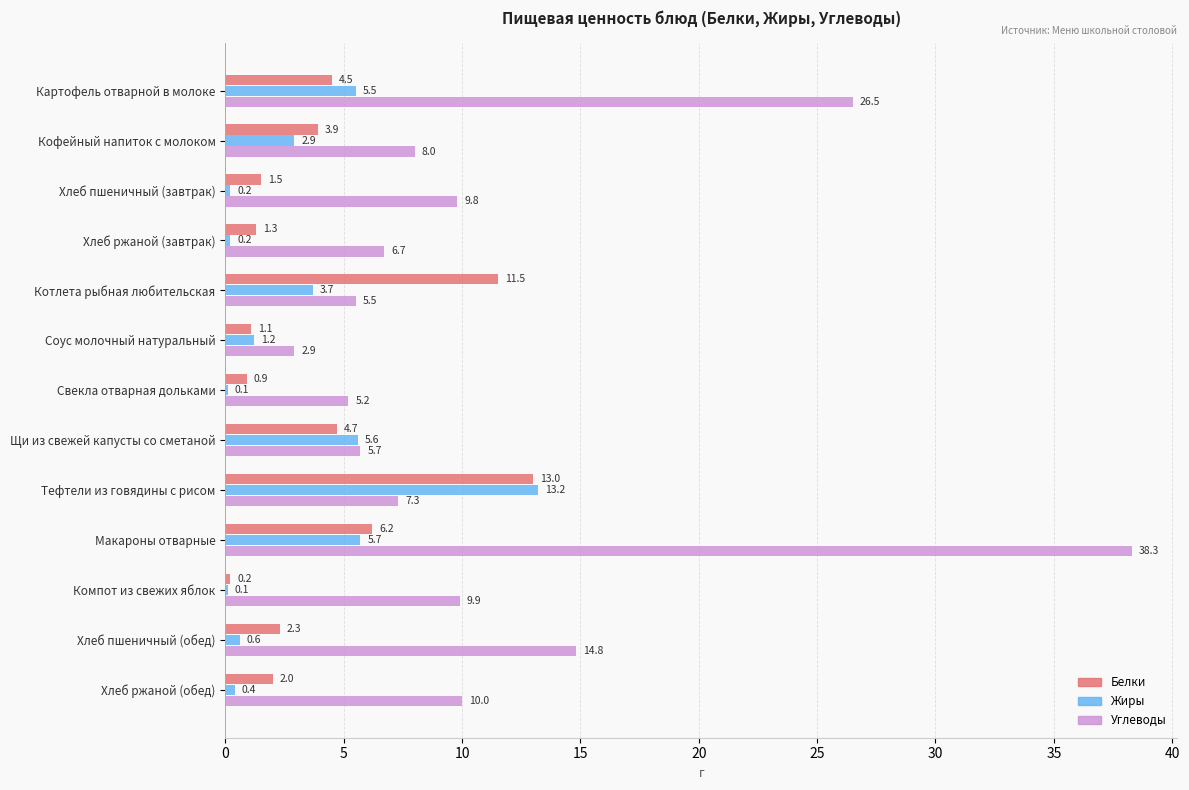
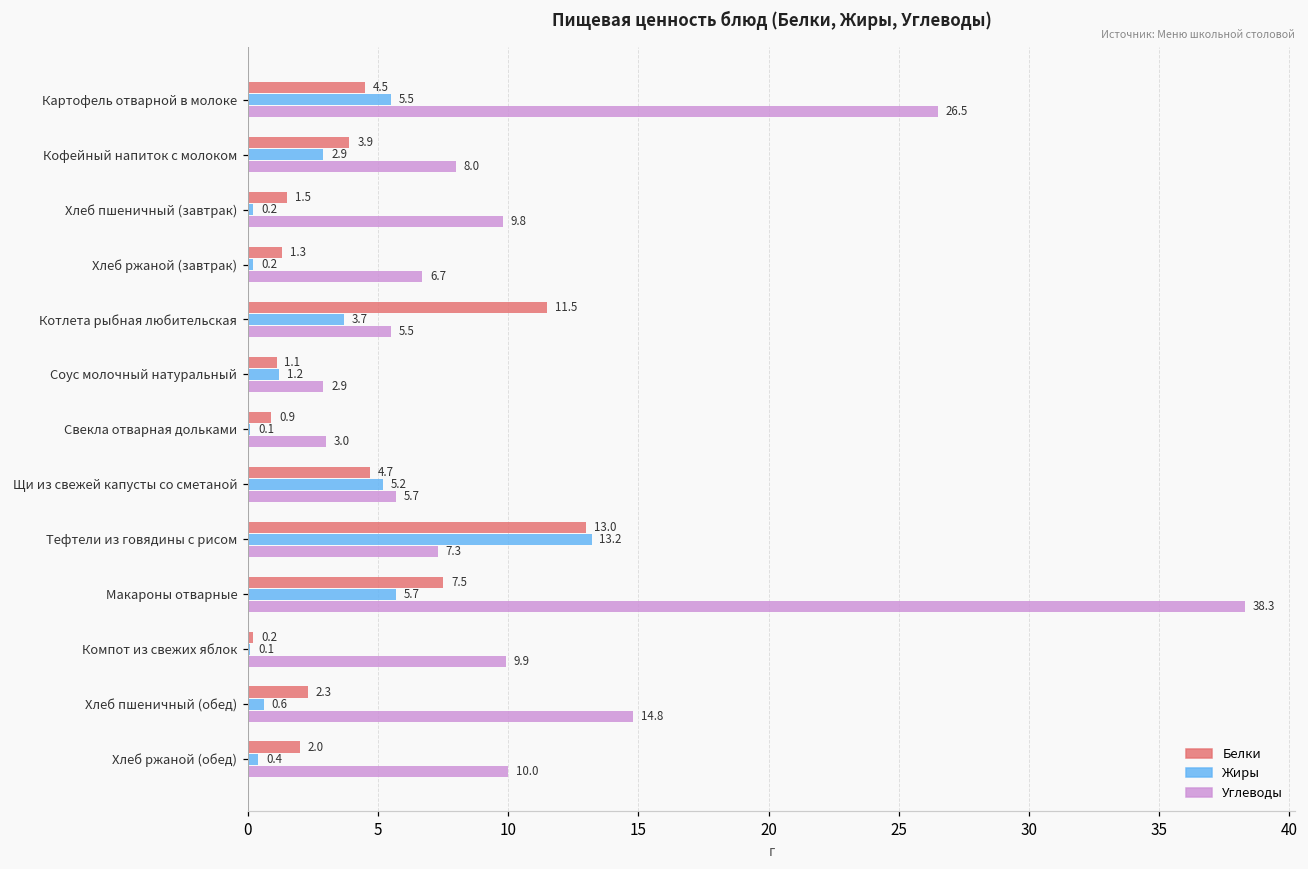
  {
    "Белки": {
      "Картофель отварной в молоке": 4.5,
      "Кофейный напиток с молоком": 3.9,
      "Хлеб пшеничный (завтрак)": 1.5,
      "Хлеб ржаной (завтрак)": 1.3,
      "Котлета рыбная любительская": 11.5,
      "Соус молочный натуральный": 1.1,
      "Свекла отварная дольками": 0.9,
      "Щи из свежей капусты со сметаной": 4.7,
      "Тефтели из говядины с рисом": 13.0,
-     "Макароны отварные": 6.2,
+     "Макароны отварные": 7.5,
      "Компот из свежих яблок": 0.2,
      "Хлеб пшеничный (обед)": 2.3,
      "Хлеб ржаной (обед)": 2.0
    },
    "Жиры": {
      "Картофель отварной в молоке": 5.5,
      "Кофейный напиток с молоком": 2.9,
      "Хлеб пшеничный (завтрак)": 0.2,
      "Хлеб ржаной (завтрак)": 0.2,
      "Котлета рыбная любительская": 3.7,
      "Соус молочный натуральный": 1.2,
      "Свекла отварная дольками": 0.1,
-     "Щи из свежей капусты со сметаной": 5.6,
+     "Щи из свежей капусты со сметаной": 5.2,
      "Тефтели из говядины с рисом": 13.2,
      "Макароны отварные": 5.7,
      "Компот из свежих яблок": 0.1,
      "Хлеб пшеничный (обед)": 0.6,
      "Хлеб ржаной (обед)": 0.4
    },
    "Углеводы": {
      "Картофель отварной в молоке": 26.5,
      "Кофейный напиток с молоком": 8.0,
      "Хлеб пшеничный (завтрак)": 9.8,
      "Хлеб ржаной (завтрак)": 6.7,
      "Котлета рыбная любительская": 5.5,
      "Соус молочный натуральный": 2.9,
-     "Свекла отварная дольками": 5.2,
+     "Свекла отварная дольками": 3.0,
      "Щи из свежей капусты со сметаной": 5.7,
      "Тефтели из говядины с рисом": 7.3,
      "Макароны отварные": 38.3,
      "Компот из свежих яблок": 9.9,
      "Хлеб пшеничный (обед)": 14.8,
      "Хлеб ржаной (обед)": 10.0
    }
  }
